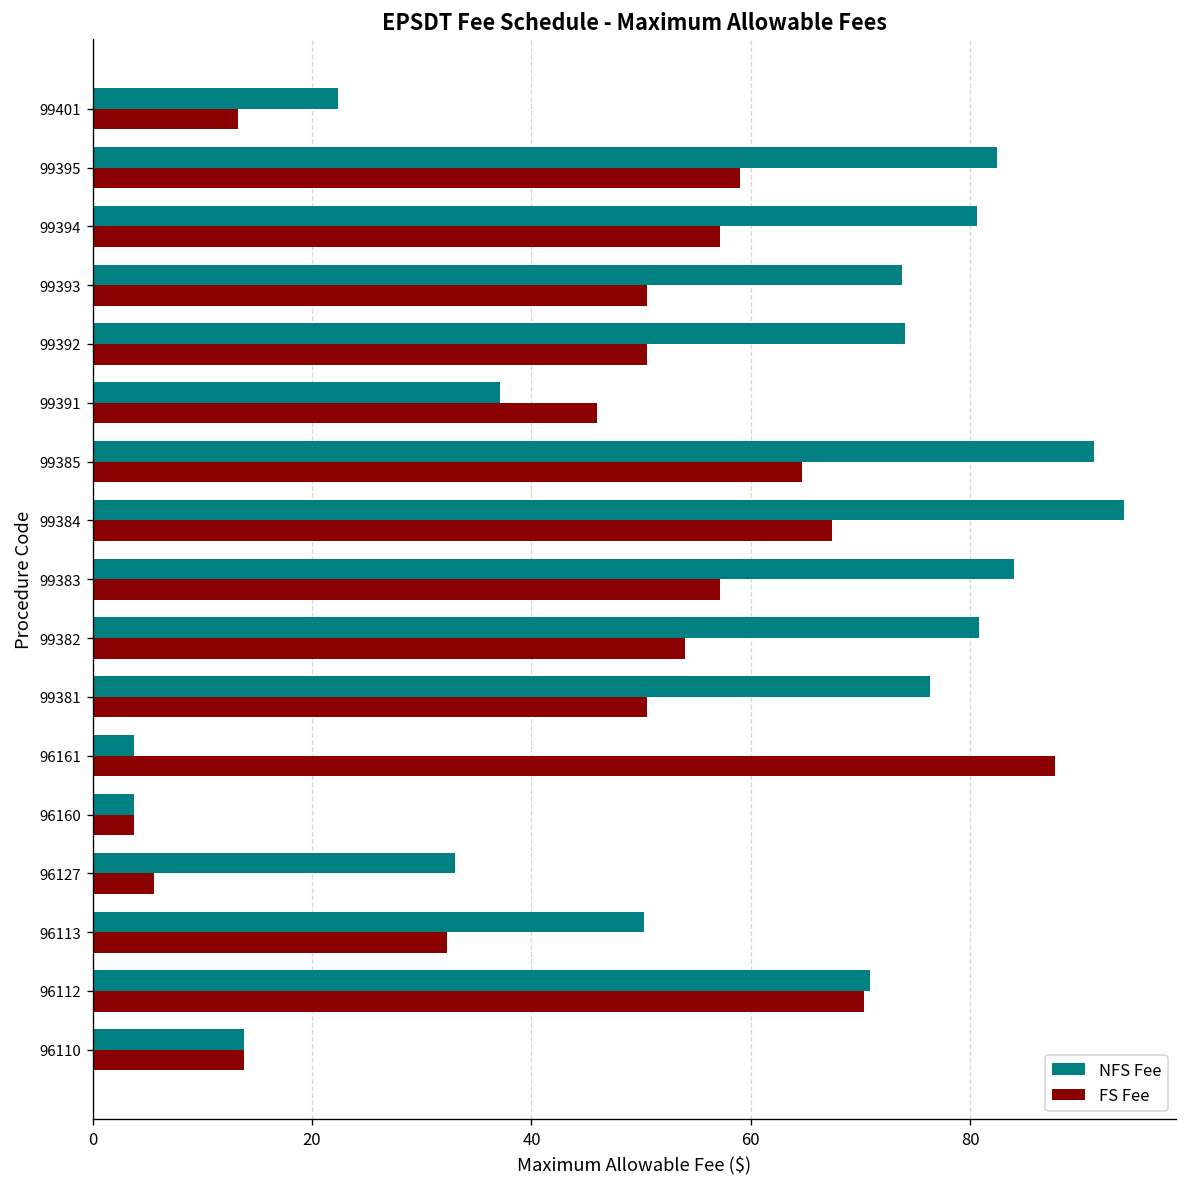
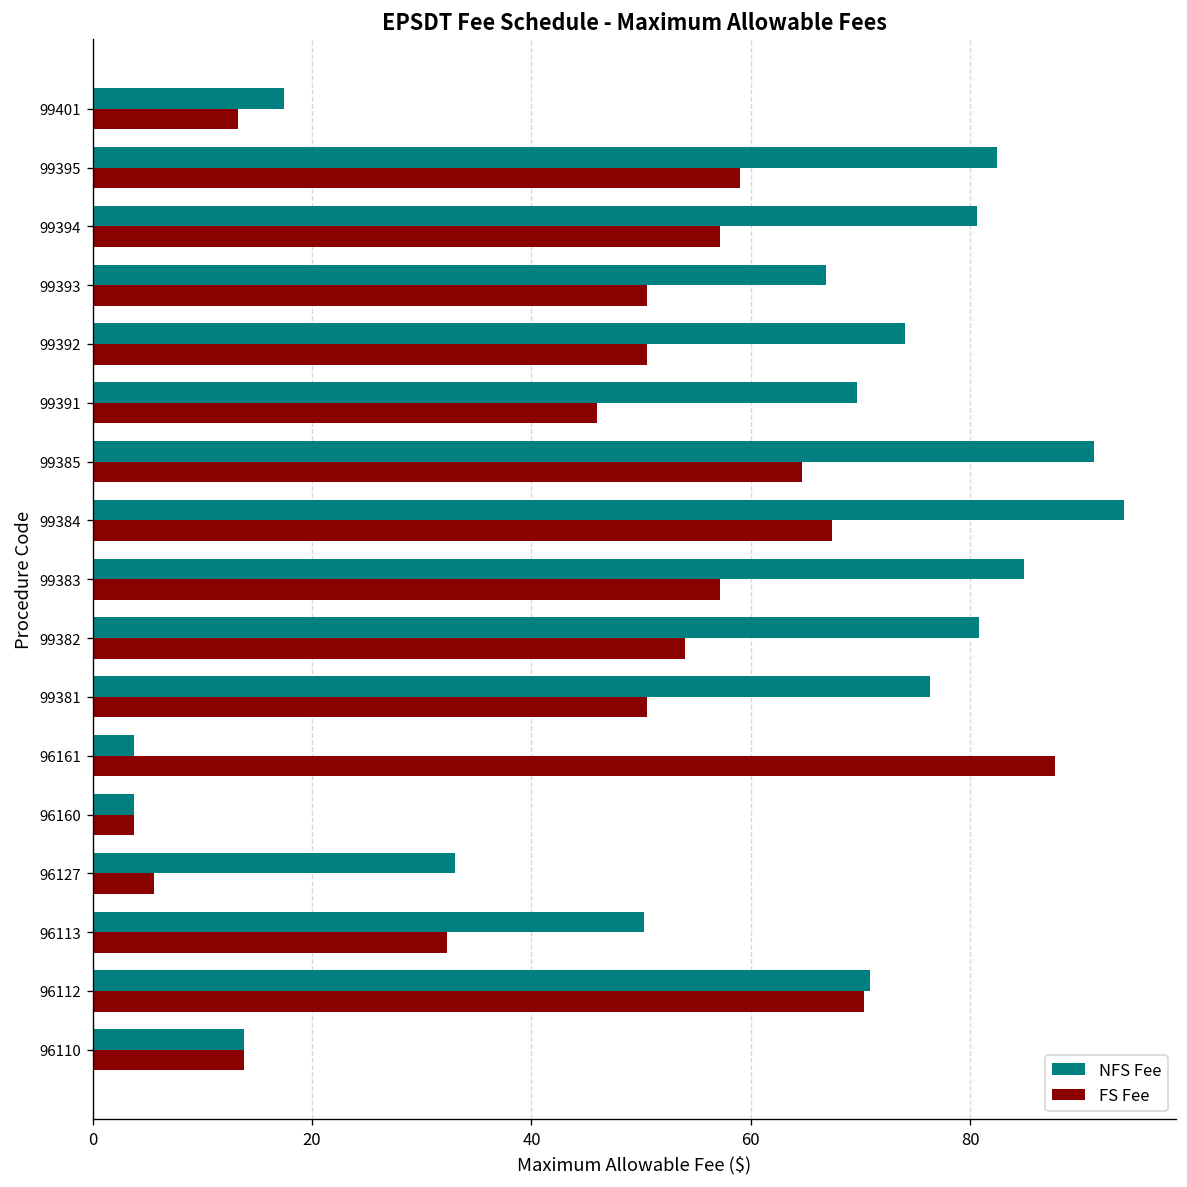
  {
    "NFS Fee": {
-     "99401": 22,
+     "99401": 17,
      "99395": 82,
      "99394": 81,
-     "99393": 74,
+     "99393": 67,
      "99392": 74,
-     "99391": 37,
+     "99391": 70,
      "99385": 91,
      "99384": 94,
-     "99383": 84,
+     "99383": 85,
      "99382": 81,
      "99381": 76,
      "96161": 4,
      "96160": 4,
      "96127": 33,
      "96113": 50,
      "96112": 71,
      "96110": 14
    },
    "FS Fee": {
      "99401": 13,
      "99395": 59,
      "99394": 57,
      "99393": 51,
      "99392": 51,
      "99391": 46,
      "99385": 65,
      "99384": 67,
      "99383": 57,
      "99382": 54,
      "99381": 51,
      "96161": 88,
      "96160": 4,
      "96127": 6,
      "96113": 32,
      "96112": 70,
      "96110": 14
    }
  }
